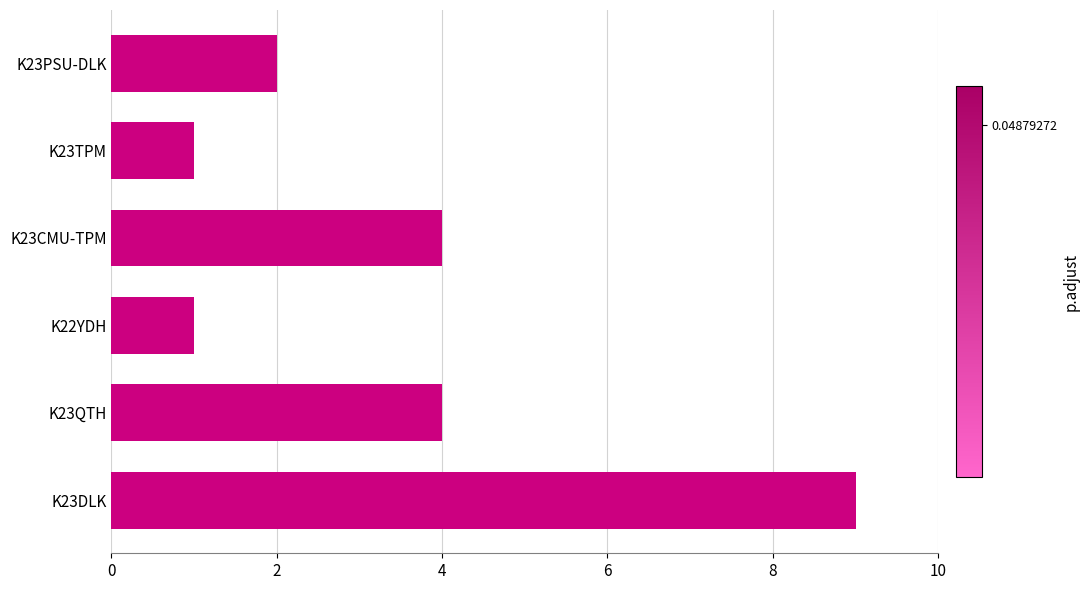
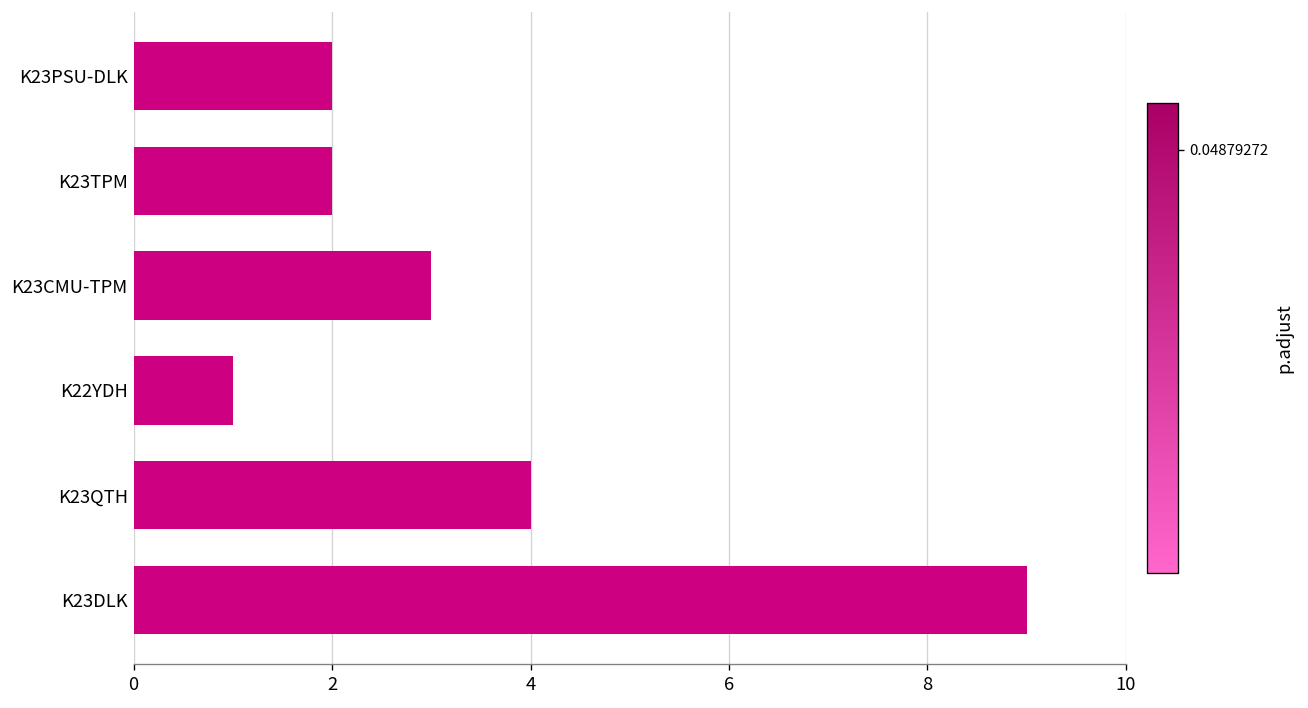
  {
    "K23PSU-DLK": 2,
-   "K23TPM": 1,
-   "K23CMU-TPM": 4,
+   "K23TPM": 2,
+   "K23CMU-TPM": 3,
    "K22YDH": 1,
    "K23QTH": 4,
    "K23DLK": 9
  }
